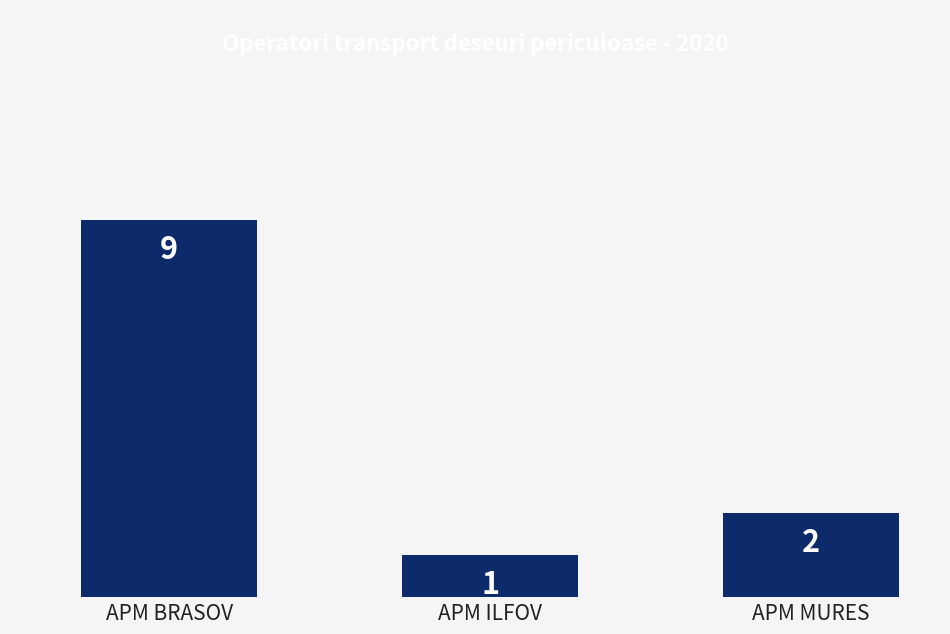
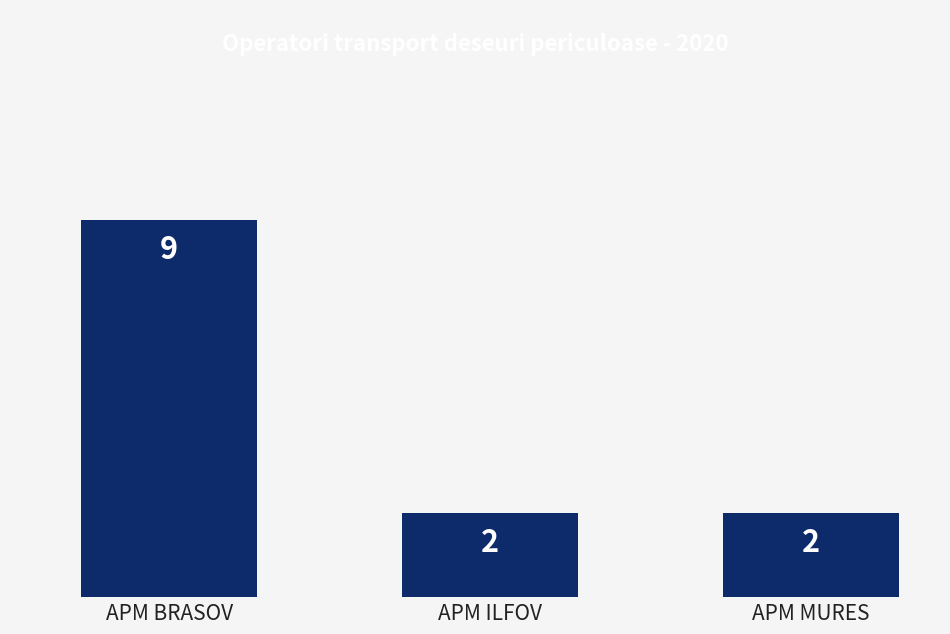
  {
    "APM BRASOV": 9,
-   "APM ILFOV": 1,
+   "APM ILFOV": 2,
    "APM MURES": 2
  }
